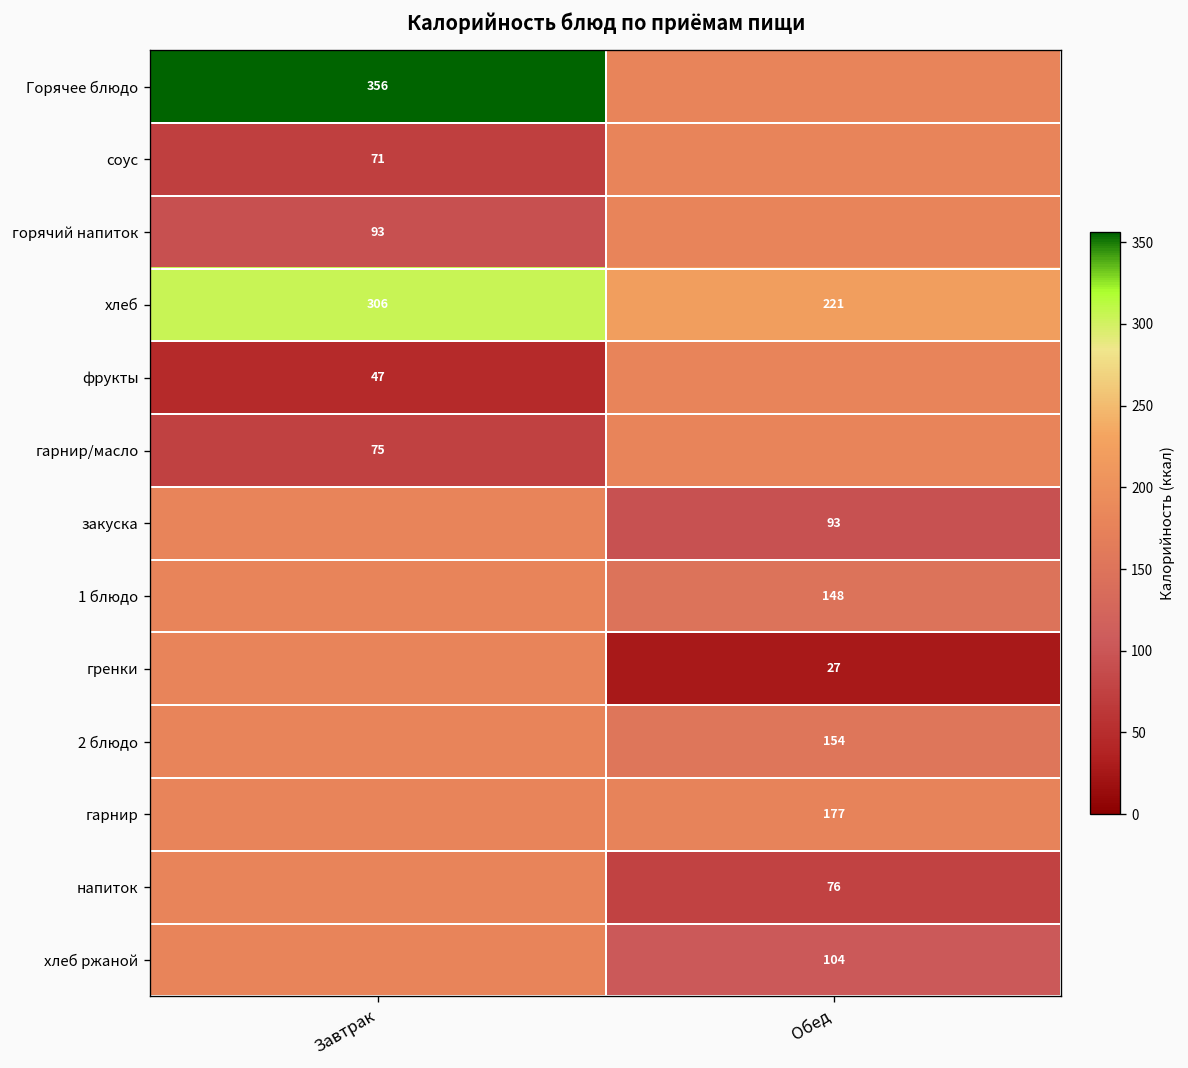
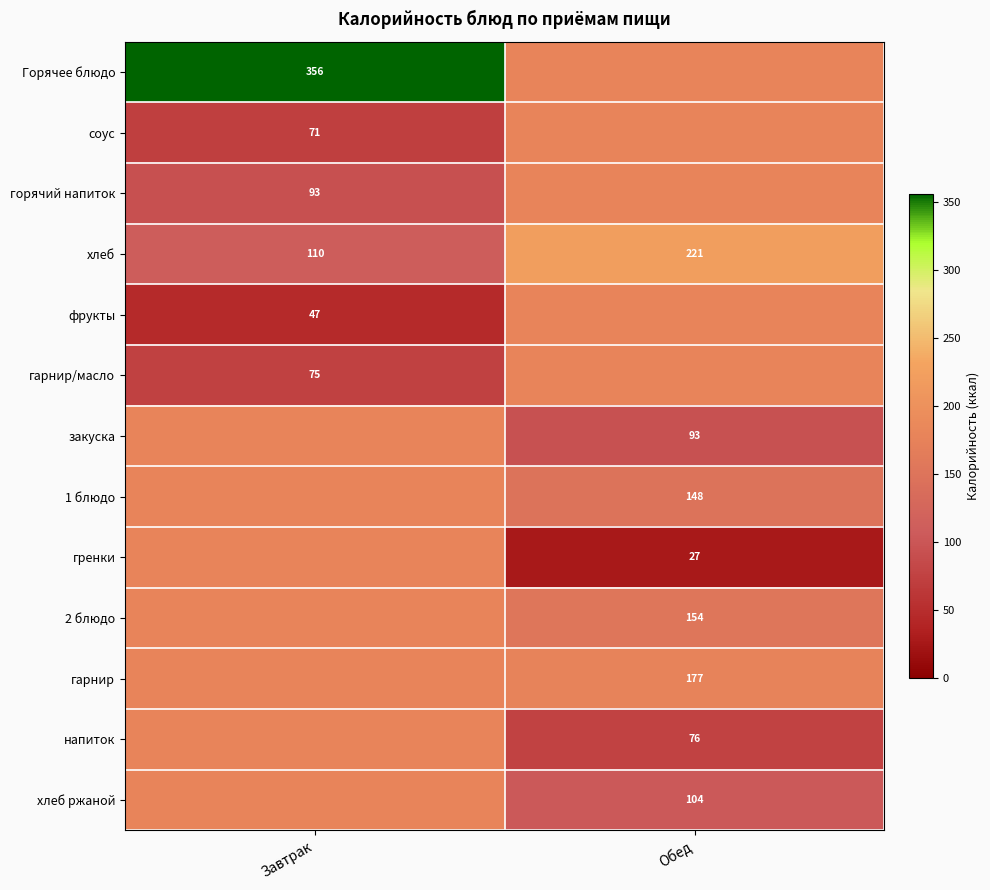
  {
    "Горячее блюдо": {
      "Завтрак": 356
    },
    "соус": {
      "Завтрак": 71
    },
    "горячий напиток": {
      "Завтрак": 93
    },
    "хлеб": {
-     "Завтрак": 306,
+     "Завтрак": 110,
      "Обед": 221
    },
    "фрукты": {
      "Завтрак": 47
    },
    "гарнир/масло": {
      "Завтрак": 75
    },
    "закуска": {
      "Обед": 93
    },
    "1 блюдо": {
      "Обед": 148
    },
    "гренки": {
      "Обед": 27
    },
    "2 блюдо": {
      "Обед": 154
    },
    "гарнир": {
      "Обед": 177
    },
    "напиток": {
      "Обед": 76
    },
    "хлеб ржаной": {
      "Обед": 104
    }
  }
